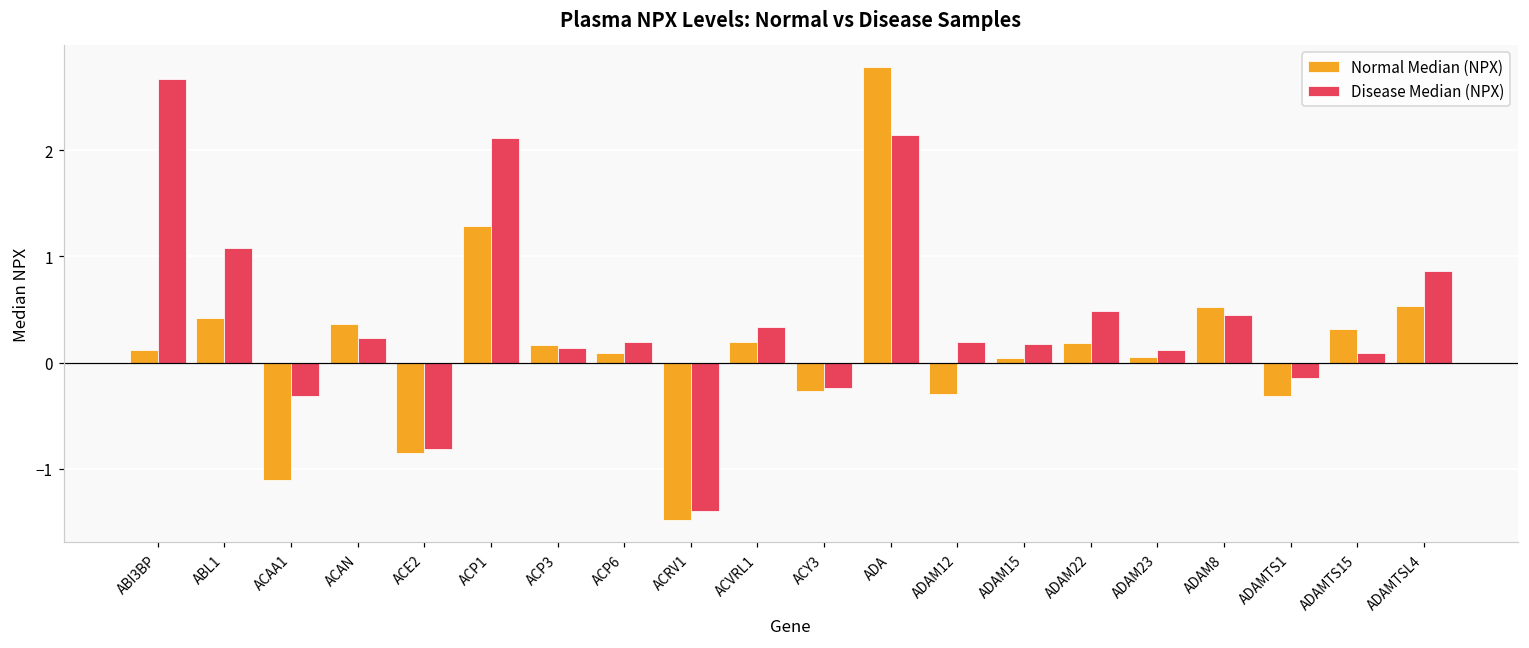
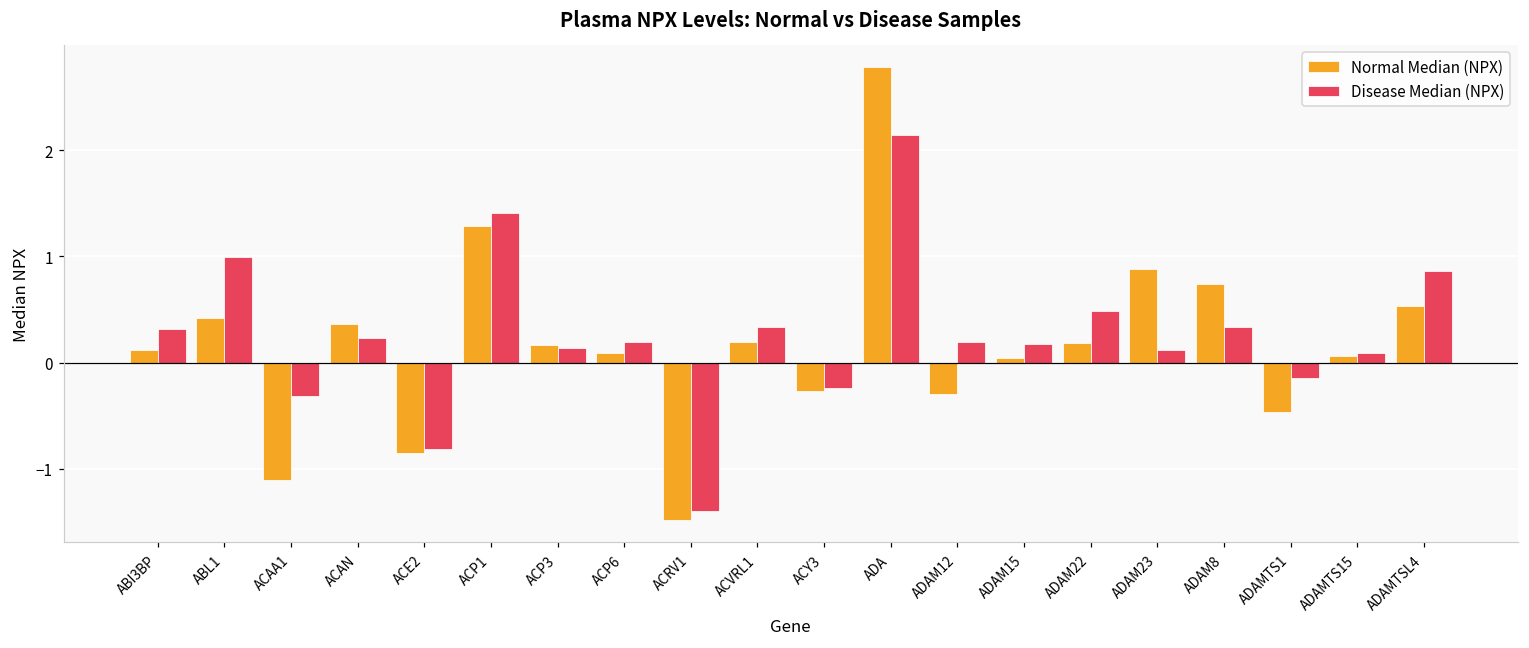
  {
    "Normal Median (NPX)": {
      "ABI3BP": 0.1,
      "ABL1": 0.4,
      "ACAA1": -1.1,
      "ACAN": 0.4,
      "ACE2": -0.9,
      "ACP1": 1.3,
      "ACP3": 0.2,
      "ACP6": 0.1,
      "ACRV1": -1.5,
      "ACVRL1": 0.2,
      "ACY3": -0.3,
      "ADA": 2.8,
      "ADAM12": -0.3,
      "ADAM15": 0.0,
      "ADAM22": 0.2,
-     "ADAM23": 0.0,
-     "ADAM8": 0.5,
-     "ADAMTS1": -0.3,
-     "ADAMTS15": 0.3,
+     "ADAM23": 0.9,
+     "ADAM8": 0.7,
+     "ADAMTS1": -0.5,
+     "ADAMTS15": 0.1,
      "ADAMTSL4": 0.5
    },
    "Disease Median (NPX)": {
-     "ABI3BP": 2.7,
-     "ABL1": 1.1,
+     "ABI3BP": 0.3,
+     "ABL1": 1.0,
      "ACAA1": -0.3,
      "ACAN": 0.2,
      "ACE2": -0.8,
-     "ACP1": 2.1,
+     "ACP1": 1.4,
      "ACP3": 0.1,
      "ACP6": 0.2,
      "ACRV1": -1.4,
      "ACVRL1": 0.3,
      "ACY3": -0.2,
      "ADA": 2.1,
      "ADAM12": 0.2,
      "ADAM15": 0.2,
      "ADAM22": 0.5,
      "ADAM23": 0.1,
-     "ADAM8": 0.4,
+     "ADAM8": 0.3,
      "ADAMTS1": -0.1,
      "ADAMTS15": 0.1,
      "ADAMTSL4": 0.9
    }
  }
